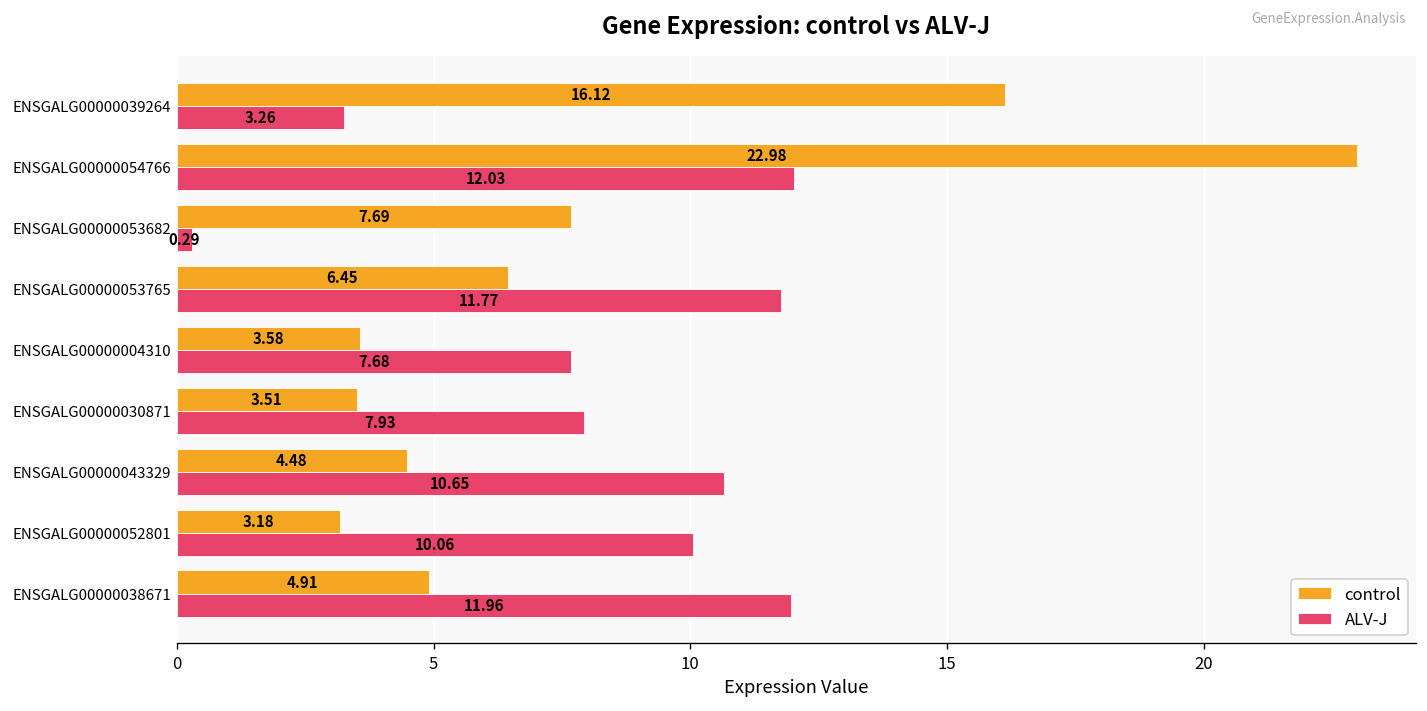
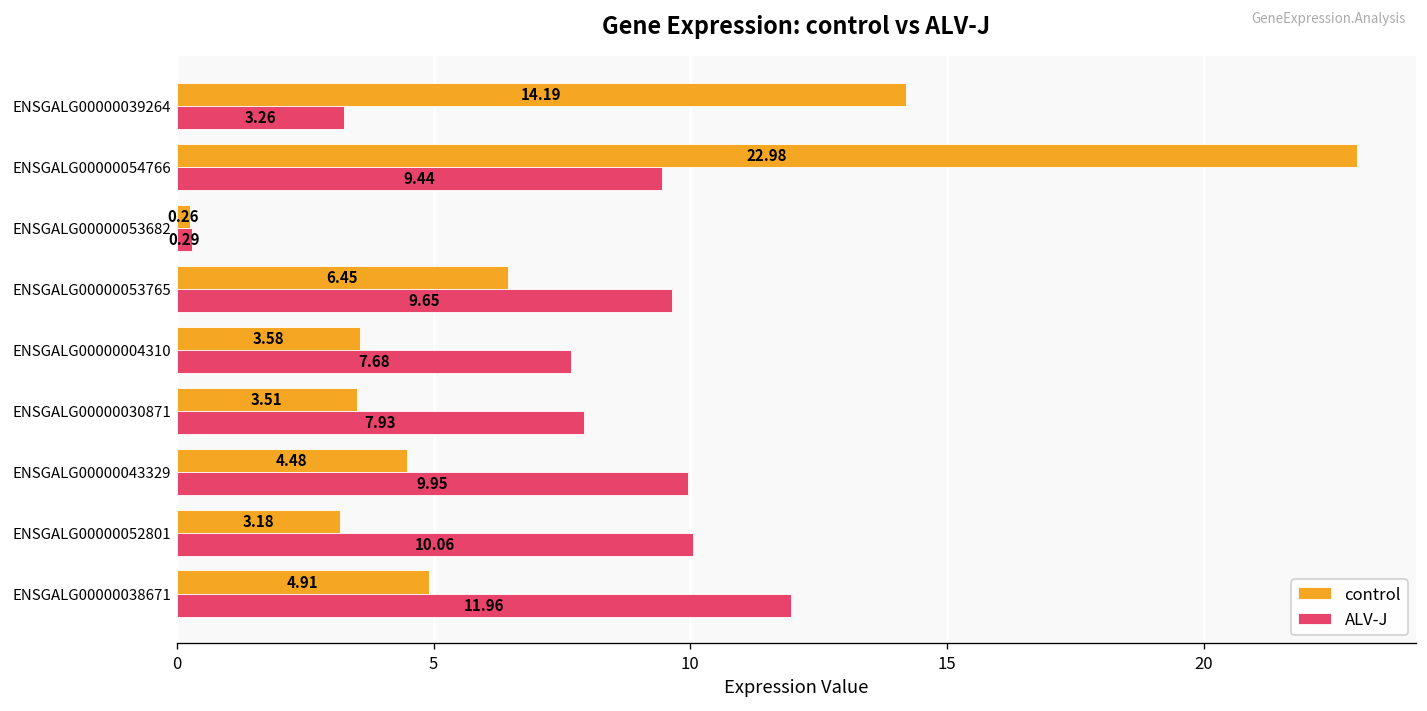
  {
    "control": {
-     "ENSGALG00000039264": 16.12,
+     "ENSGALG00000039264": 14.19,
      "ENSGALG00000054766": 22.98,
-     "ENSGALG00000053682": 7.69,
+     "ENSGALG00000053682": 0.26,
      "ENSGALG00000053765": 6.45,
      "ENSGALG00000004310": 3.58,
      "ENSGALG00000030871": 3.51,
      "ENSGALG00000043329": 4.48,
      "ENSGALG00000052801": 3.18,
      "ENSGALG00000038671": 4.91
    },
    "ALV-J": {
      "ENSGALG00000039264": 3.26,
-     "ENSGALG00000054766": 12.03,
+     "ENSGALG00000054766": 9.44,
      "ENSGALG00000053682": 0.29,
-     "ENSGALG00000053765": 11.77,
+     "ENSGALG00000053765": 9.65,
      "ENSGALG00000004310": 7.68,
      "ENSGALG00000030871": 7.93,
-     "ENSGALG00000043329": 10.65,
+     "ENSGALG00000043329": 9.95,
      "ENSGALG00000052801": 10.06,
      "ENSGALG00000038671": 11.96
    }
  }
